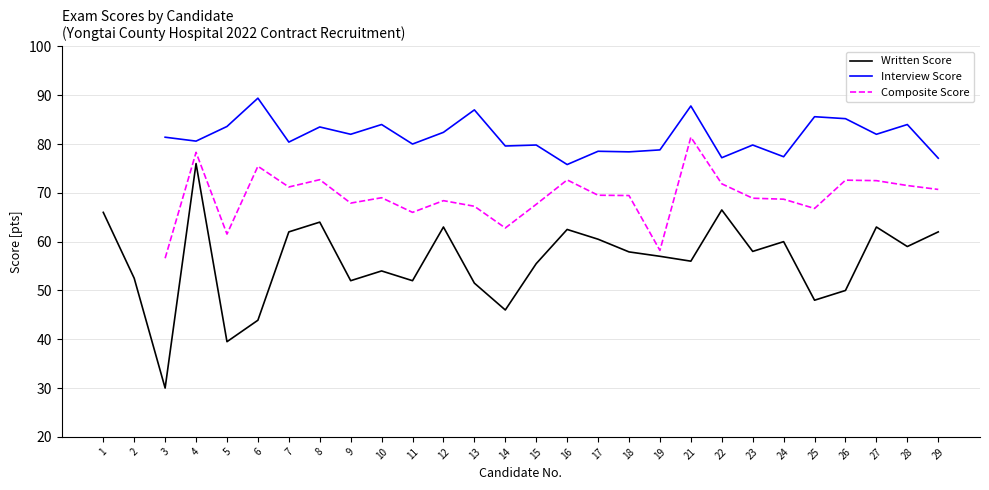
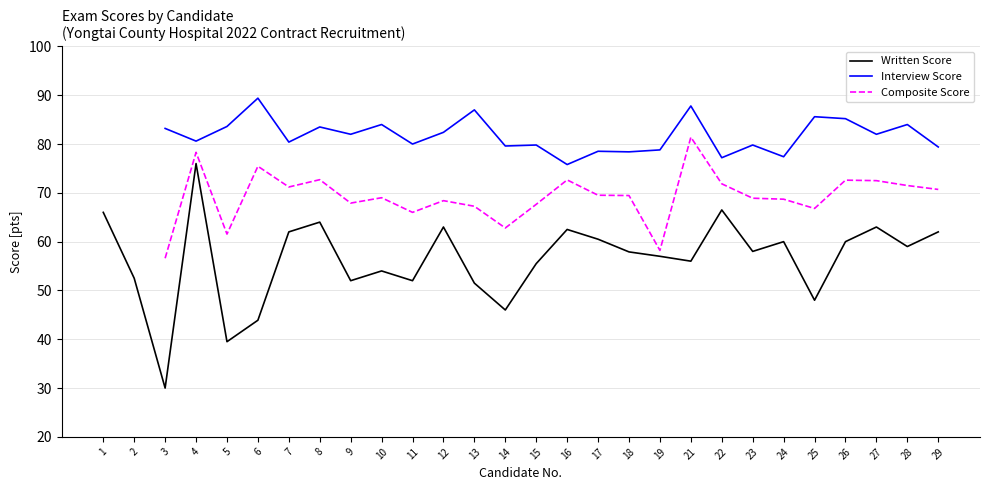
  {
    "Written Score": {
      "1": 66,
      "2": 53,
      "3": 30,
      "4": 76,
      "5": 40,
      "6": 44,
      "7": 62,
      "8": 64,
      "9": 52,
      "10": 54,
      "11": 52,
      "12": 63,
      "13": 52,
      "14": 46,
      "15": 56,
      "16": 63,
      "17": 61,
      "18": 58,
      "19": 57,
      "21": 56,
      "22": 67,
      "23": 58,
      "24": 60,
      "25": 48,
-     "26": 50,
+     "26": 60,
      "27": 63,
      "28": 59,
      "29": 62
    },
    "Interview Score": {
      "1": 82,
-     "3": 81,
+     "3": 83,
      "4": 81,
      "5": 84,
      "6": 89,
      "7": 80,
      "8": 84,
      "9": 82,
      "10": 84,
      "11": 80,
      "12": 82,
      "13": 87,
      "14": 80,
      "15": 80,
      "16": 76,
      "17": 79,
      "18": 78,
      "19": 79,
      "21": 88,
      "22": 77,
      "23": 80,
      "24": 77,
      "25": 86,
      "26": 85,
      "27": 82,
      "28": 84,
-     "29": 77
+     "29": 79
    },
    "Composite Score": {
      "1": 74,
      "3": 57,
      "4": 78,
      "5": 62,
      "6": 75,
      "7": 71,
      "8": 73,
      "9": 68,
      "10": 69,
      "11": 66,
      "12": 68,
      "13": 67,
      "14": 63,
      "15": 68,
      "16": 73,
      "17": 70,
      "18": 69,
      "19": 58,
      "21": 81,
      "22": 72,
      "23": 69,
      "24": 69,
      "25": 67,
      "26": 73,
      "27": 73,
      "28": 72,
      "29": 71
    }
  }
